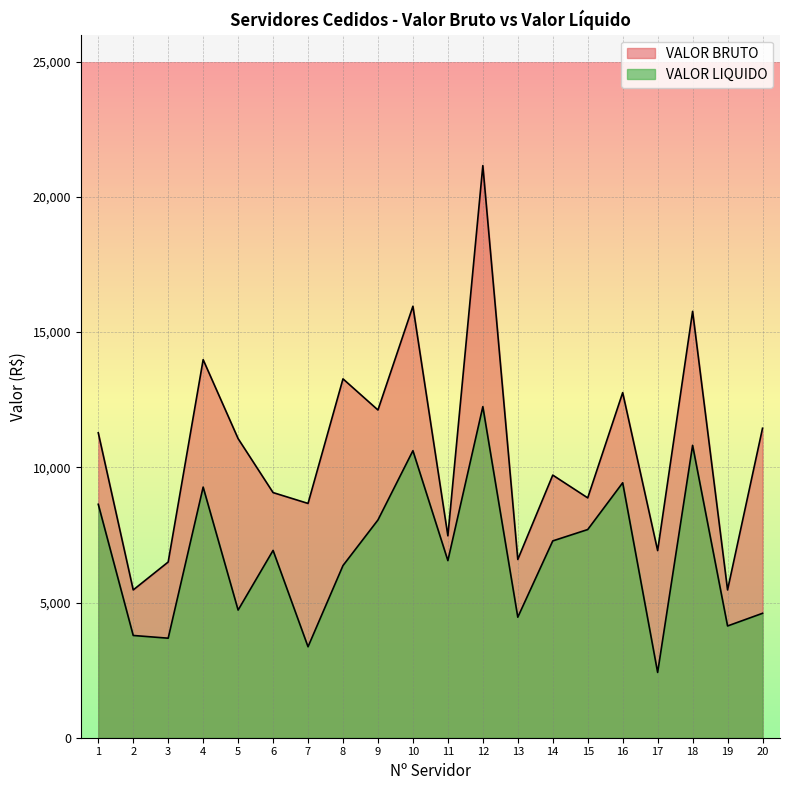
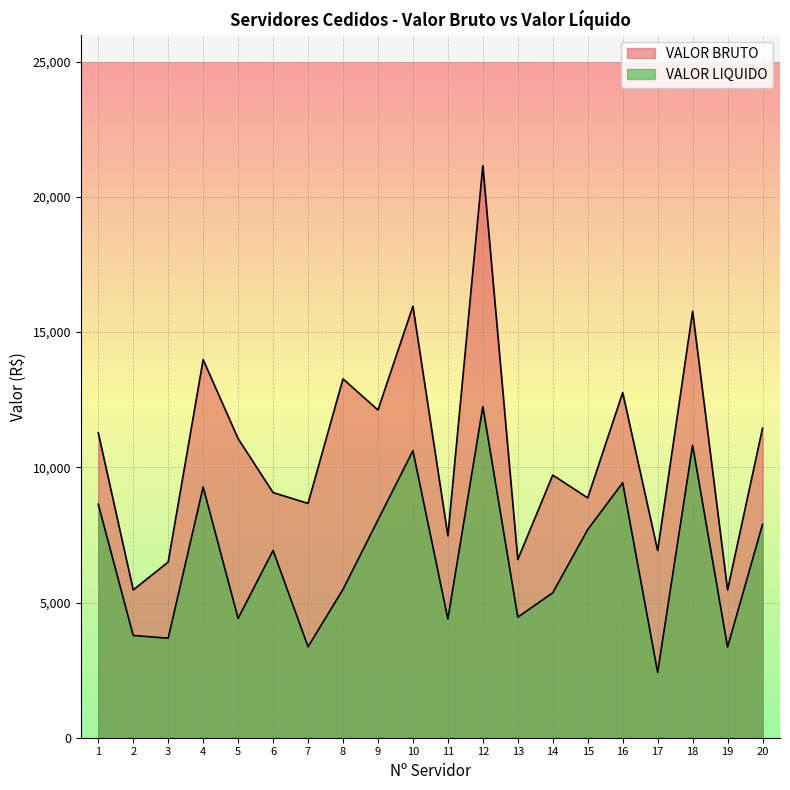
  {
    "VALOR LIQUIDO": {
      "1": "8,600",
      "2": "3,800",
      "3": "3,700",
      "4": "9,300",
-     "5": "4,700",
+     "5": "4,400",
      "6": "6,900",
      "7": "3,400",
-     "8": "6,400",
+     "8": "5,500",
      "9": "8,100",
      "10": "10,600",
-     "11": "6,600",
+     "11": "4,400",
      "12": "12,200",
      "13": "4,500",
-     "14": "7,300",
+     "14": "5,400",
      "15": "7,700",
      "16": "9,400",
      "17": "2,400",
      "18": "10,800",
-     "19": "4,100",
-     "20": "4,600"
+     "19": "3,400",
+     "20": "7,900"
    }
  }
